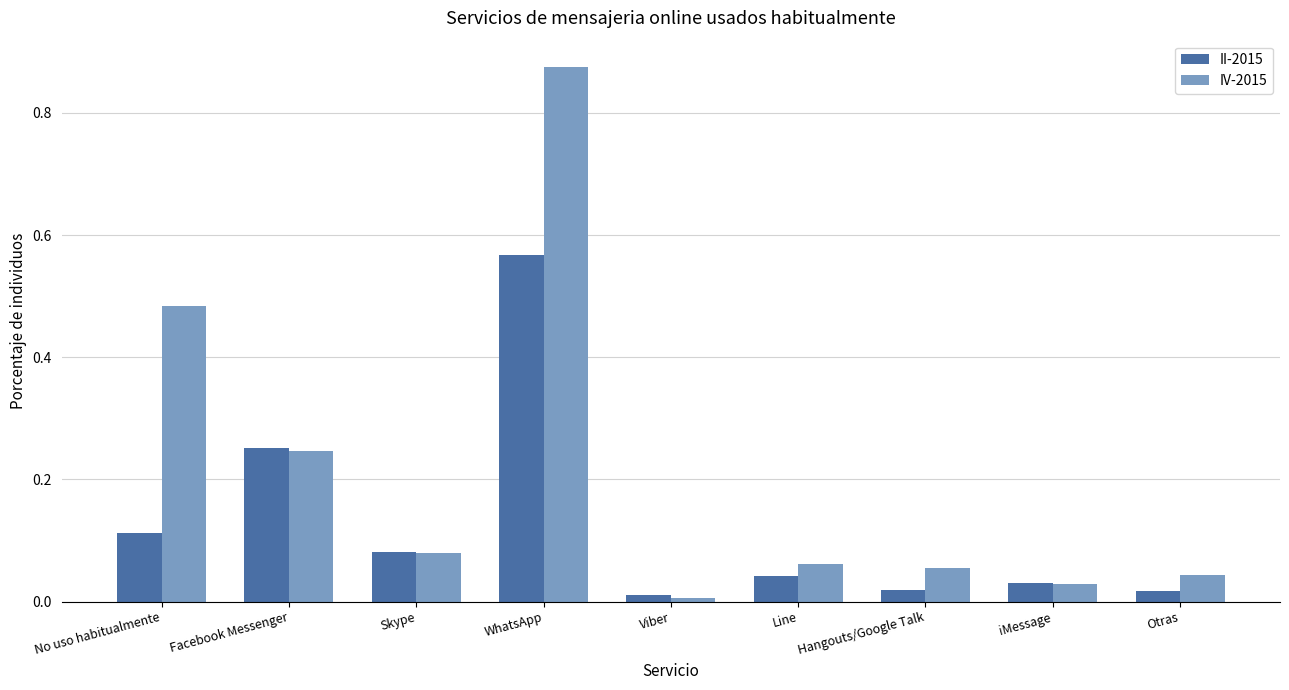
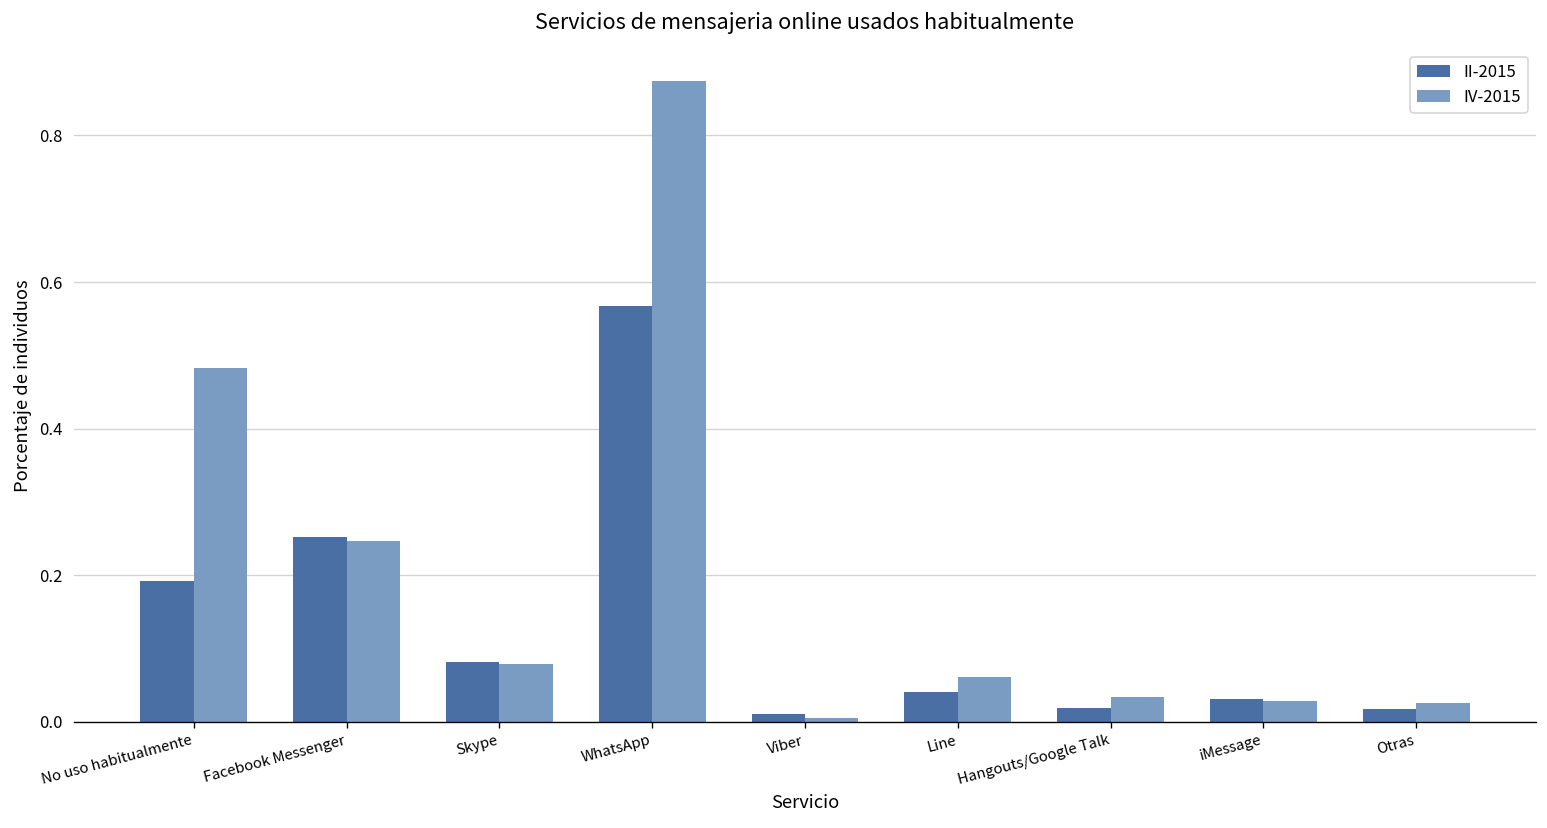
  {
    "II-2015": {
-     "No uso habitualmente": 0.11,
+     "No uso habitualmente": 0.19,
      "Facebook Messenger": 0.25,
      "Skype": 0.08,
      "WhatsApp": 0.57,
      "Viber": 0.01,
      "Line": 0.04,
      "Hangouts/Google Talk": 0.02,
      "iMessage": 0.03,
      "Otras": 0.02
    },
    "IV-2015": {
      "No uso habitualmente": 0.48,
      "Facebook Messenger": 0.25,
      "Skype": 0.08,
      "WhatsApp": 0.87,
      "Viber": 0.01,
      "Line": 0.06,
-     "Hangouts/Google Talk": 0.05,
+     "Hangouts/Google Talk": 0.03,
      "iMessage": 0.03,
-     "Otras": 0.04
+     "Otras": 0.03
    }
  }
